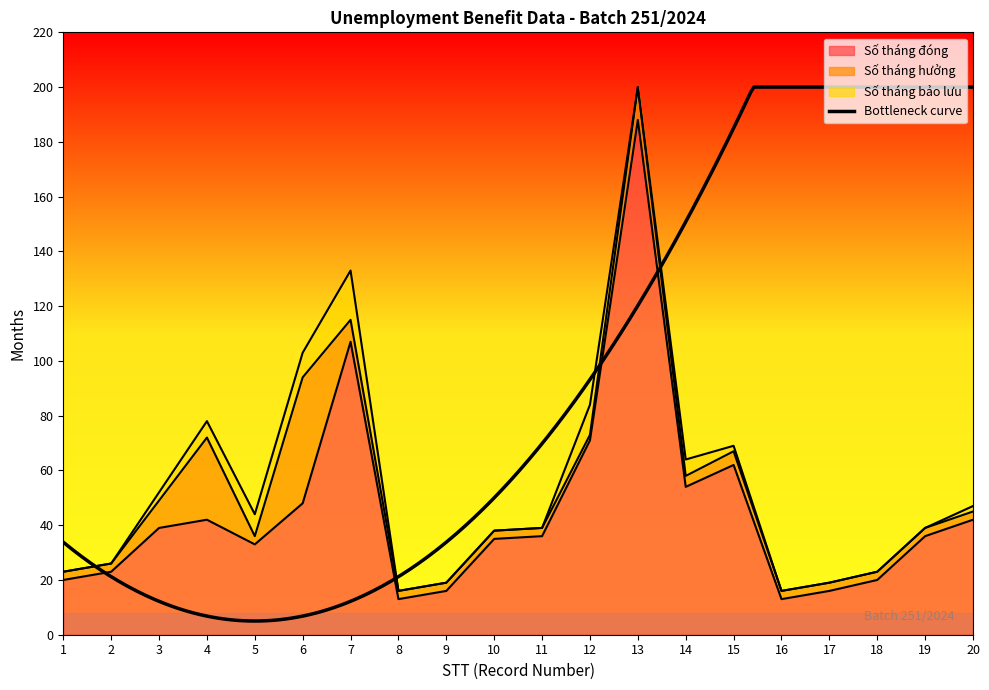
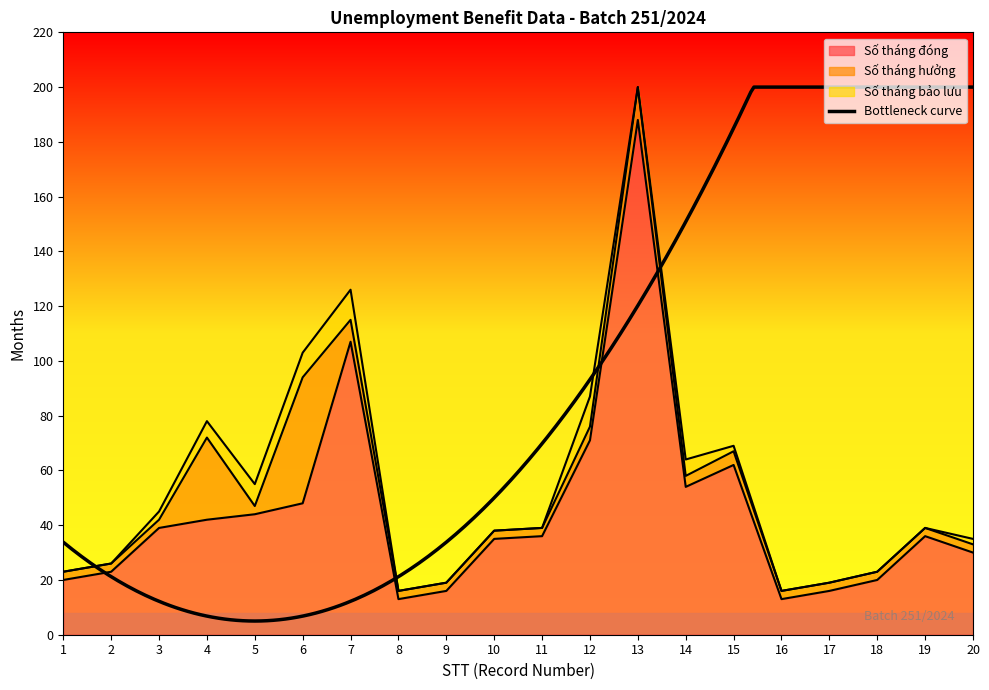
  {
    "Số tháng đóng": {
      "1": 20,
      "2": 23,
      "3": 39,
      "4": 42,
-     "5": 33,
+     "5": 44,
      "6": 48,
      "7": 107,
      "8": 13,
      "9": 16,
      "10": 35,
      "11": 36,
      "12": 71,
      "13": 188,
      "14": 54,
      "15": 62,
      "16": 13,
      "17": 16,
      "18": 20,
      "19": 36,
-     "20": 42
+     "20": 30
    },
    "Số tháng hưởng": {
-     "3": 10,
+     "3": 3,
      "4": 30,
      "5": 3,
      "6": 46,
      "7": 8,
-     "12": 2,
+     "12": 5,
      "14": 4,
      "15": 5,
      "20": 3
    },
    "Số tháng bảo lưu": {
      "3": 3,
      "4": 6,
      "5": 8,
      "6": 9,
-     "7": 18,
+     "7": 11,
      "12": 11,
      "14": 6,
      "15": 2,
      "20": 2
    },
    "Bottleneck curve": {
      "1": 34,
      "20": 200
    }
  }
